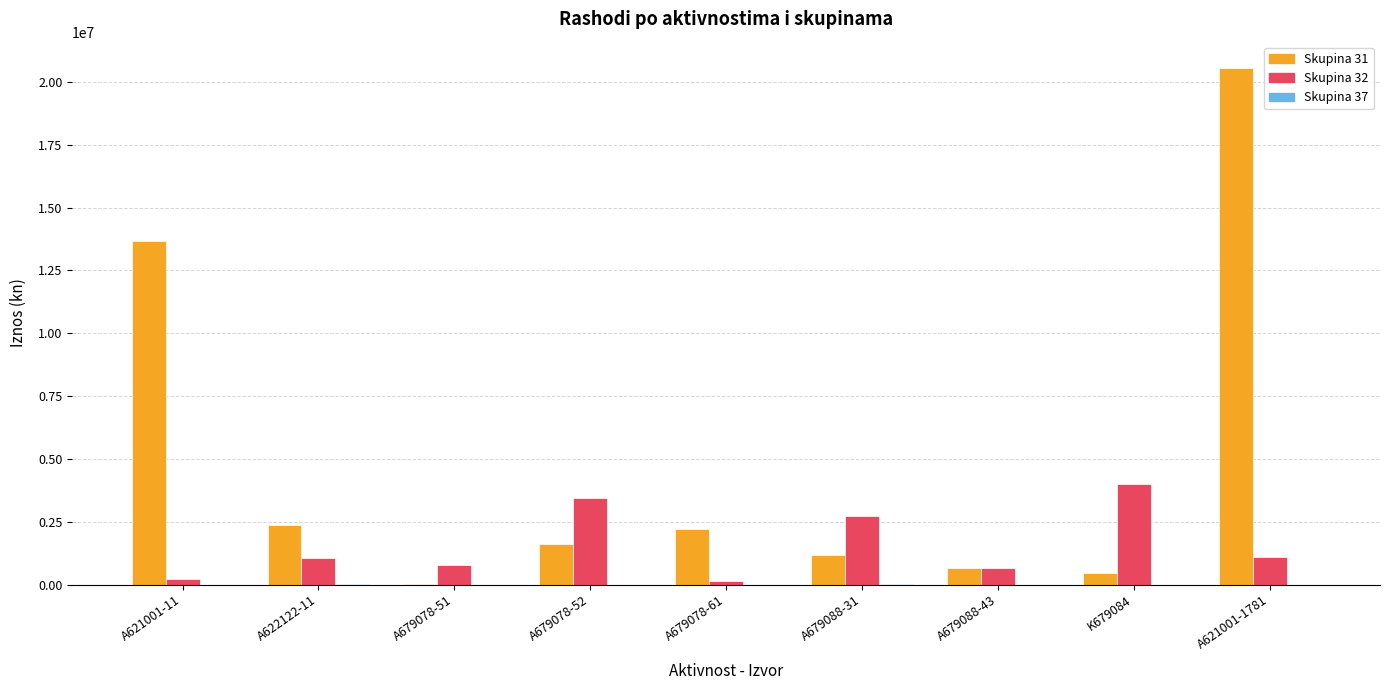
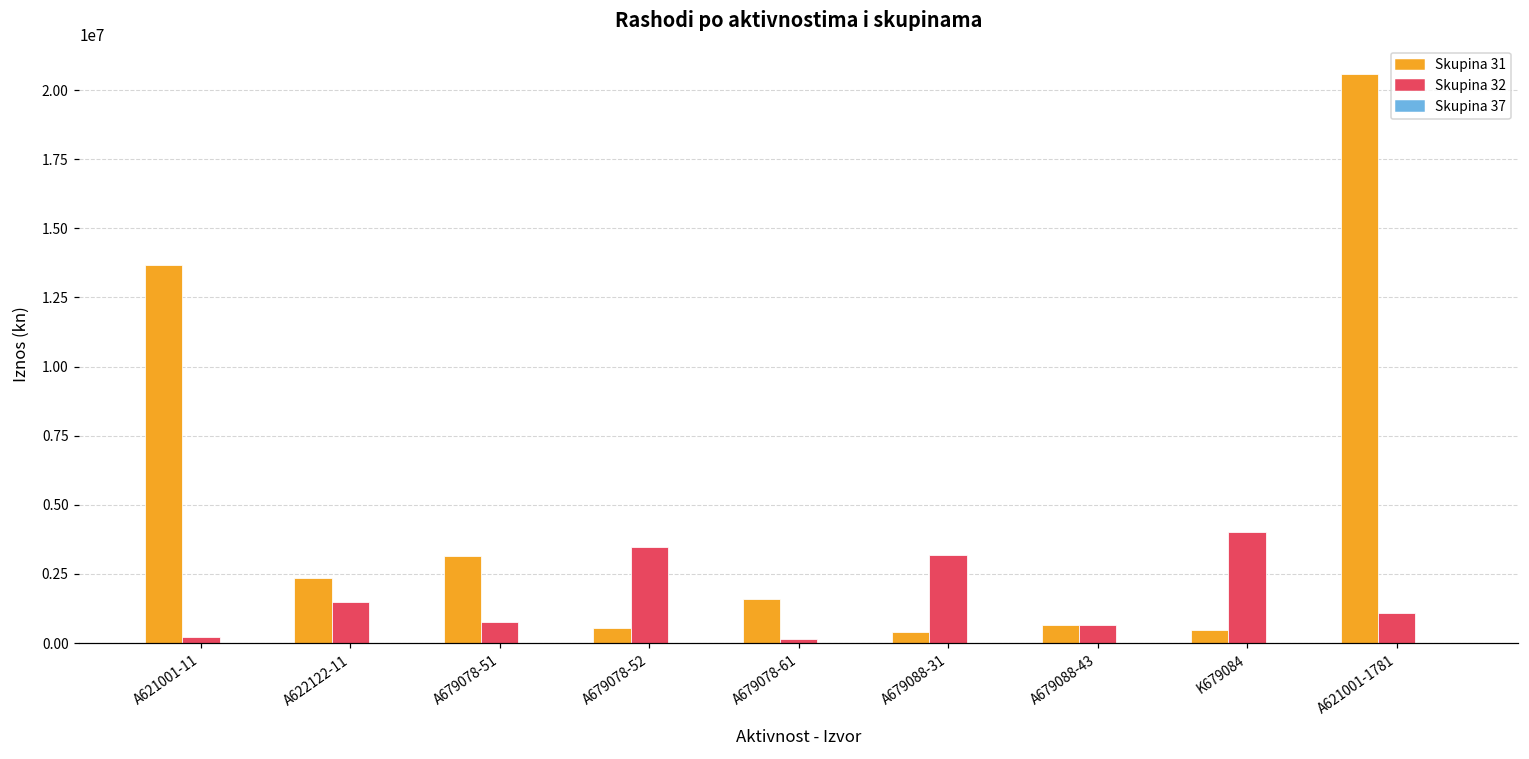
  {
    "Skupina 31": {
      "A621001-11": 13700000,
      "A622122-11": 2400000,
-     "A679078-51": 0,
-     "A679078-52": 1600000,
-     "A679078-61": 2200000,
-     "A679088-31": 1200000,
+     "A679078-51": 3100000,
+     "A679078-52": 500000,
+     "A679078-61": 1600000,
+     "A679088-31": 400000,
      "A679088-43": 600000,
      "K679084": 500000,
      "A621001-1781": 20600000
    },
    "Skupina 32": {
      "A621001-11": 200000,
-     "A622122-11": 1100000,
+     "A622122-11": 1500000,
      "A679078-51": 800000,
      "A679078-52": 3500000,
      "A679078-61": 100000,
-     "A679088-31": 2700000,
+     "A679088-31": 3200000,
      "A679088-43": 600000,
      "K679084": 4000000,
      "A621001-1781": 1100000
    },
    "Skupina 37": {
      "A621001-11": 0,
      "A679078-51": 0,
      "A679078-52": 0,
      "A679078-61": 0,
      "A679088-43": 0,
      "K679084": 0,
      "A621001-1781": 0
    }
  }
